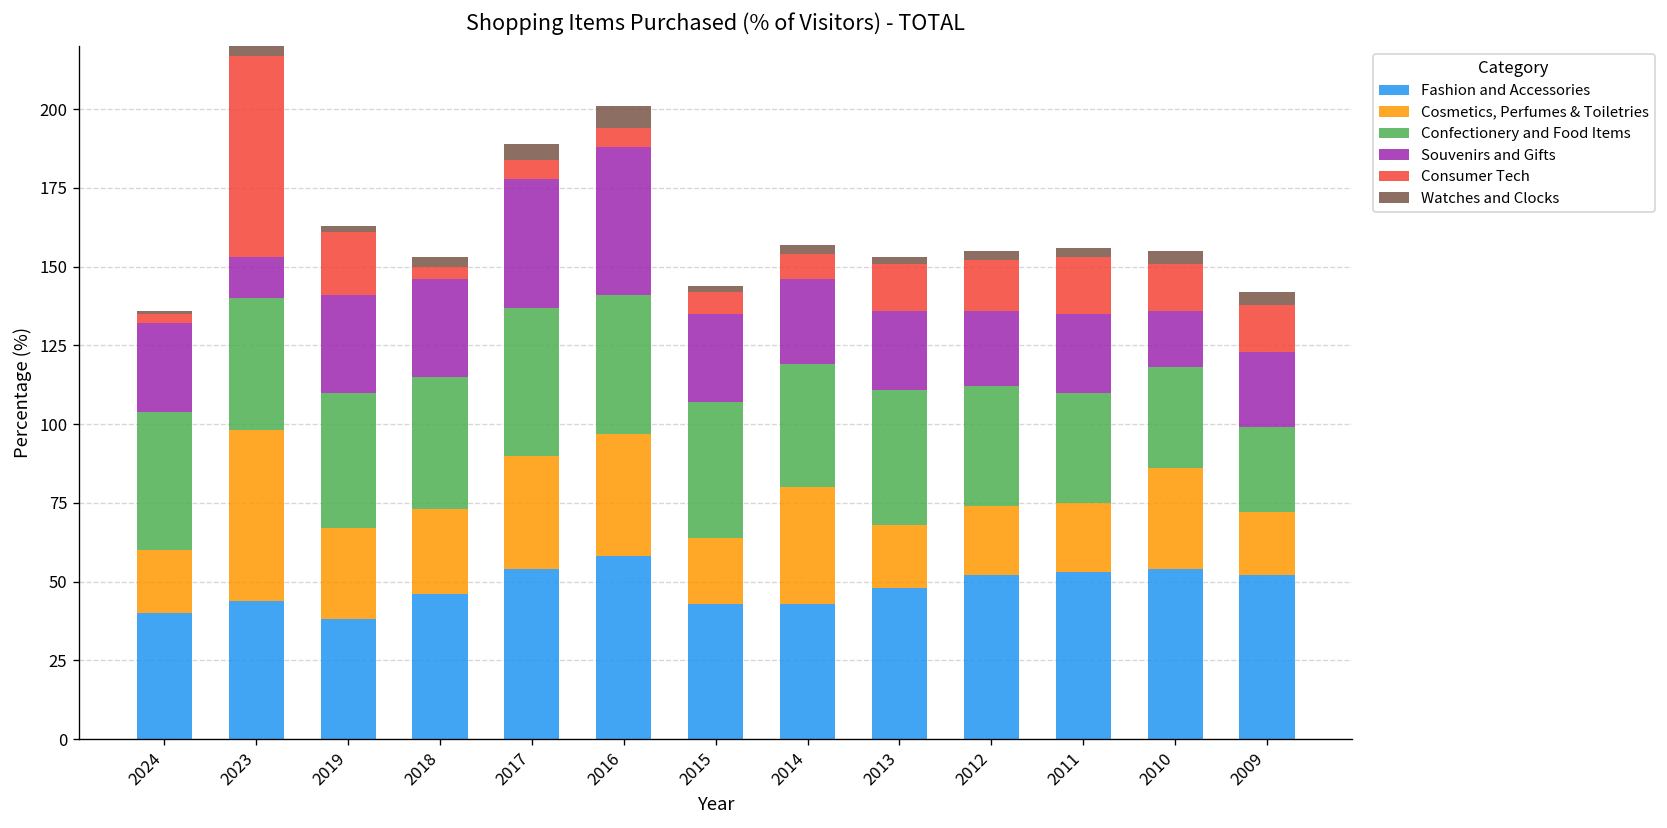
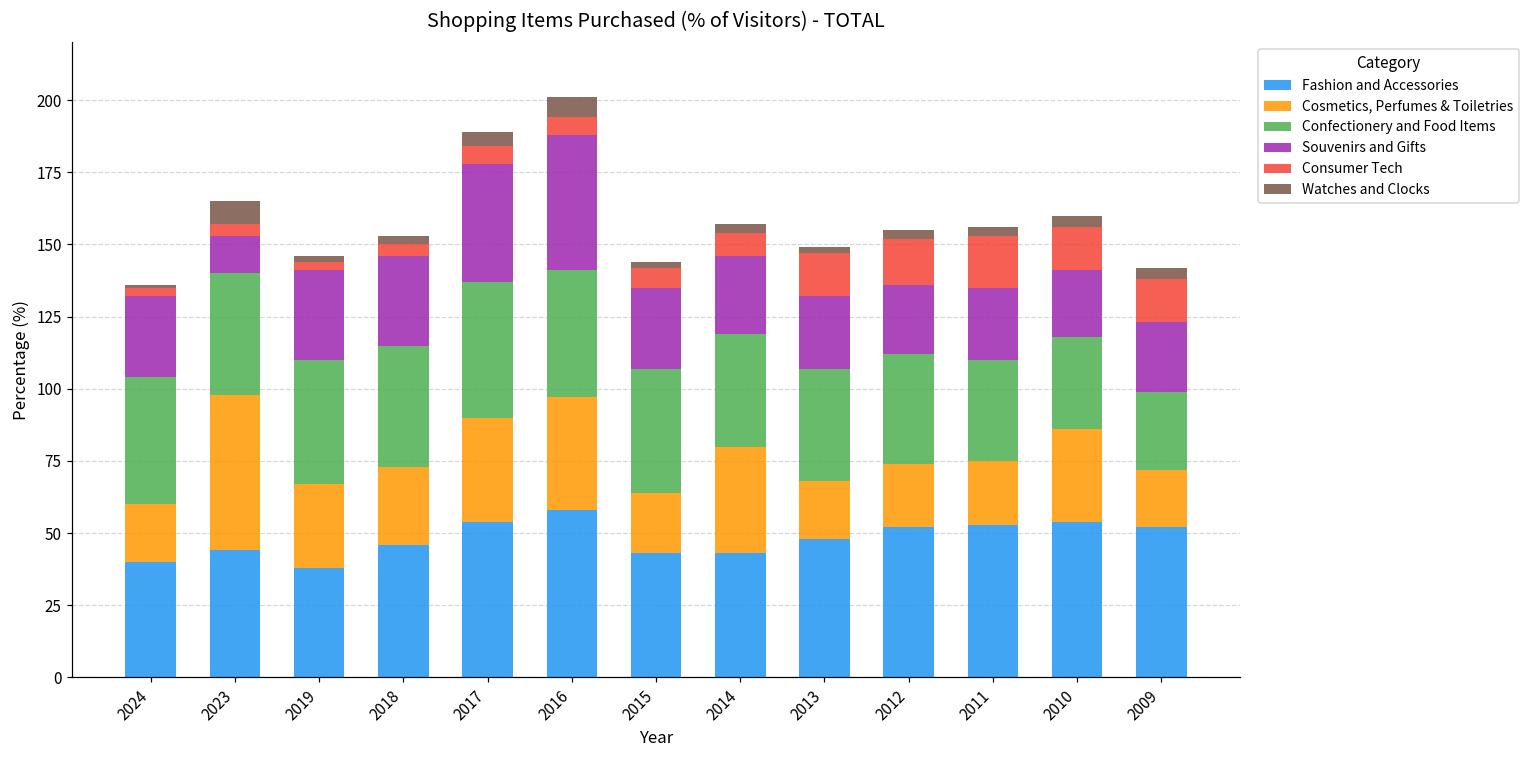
  {
    "Fashion and Accessories": {
      "2024": 40,
      "2023": 44,
      "2019": 38,
      "2018": 46,
      "2017": 54,
      "2016": 58,
      "2015": 43,
      "2014": 43,
      "2013": 48,
      "2012": 52,
      "2011": 53,
      "2010": 54,
      "2009": 52
    },
    "Cosmetics, Perfumes & Toiletries": {
      "2024": 20,
      "2023": 54,
      "2019": 29,
      "2018": 27,
      "2017": 36,
      "2016": 39,
      "2015": 21,
      "2014": 37,
      "2013": 20,
      "2012": 22,
      "2011": 22,
      "2010": 32,
      "2009": 20
    },
    "Confectionery and Food Items": {
      "2024": 44,
      "2023": 42,
      "2019": 43,
      "2018": 42,
      "2017": 47,
      "2016": 44,
      "2015": 43,
      "2014": 39,
-     "2013": 43,
+     "2013": 39,
      "2012": 38,
      "2011": 35,
      "2010": 32,
      "2009": 27
    },
    "Souvenirs and Gifts": {
      "2024": 28,
      "2023": 13,
      "2019": 31,
      "2018": 31,
      "2017": 41,
      "2016": 47,
      "2015": 28,
      "2014": 27,
      "2013": 25,
      "2012": 24,
      "2011": 25,
-     "2010": 18,
+     "2010": 23,
      "2009": 24
    },
    "Consumer Tech": {
      "2024": 3,
-     "2023": 64,
-     "2019": 20,
+     "2023": 4,
+     "2019": 3,
      "2018": 4,
      "2017": 6,
      "2016": 6,
      "2015": 7,
      "2014": 8,
      "2013": 15,
      "2012": 16,
      "2011": 18,
      "2010": 15,
      "2009": 15
    },
    "Watches and Clocks": {
      "2024": 1,
      "2019": 2,
      "2018": 3,
      "2017": 5,
      "2016": 7,
      "2015": 2,
      "2014": 3,
      "2013": 2,
      "2012": 3,
      "2011": 3,
      "2010": 4,
      "2009": 4
    }
  }
